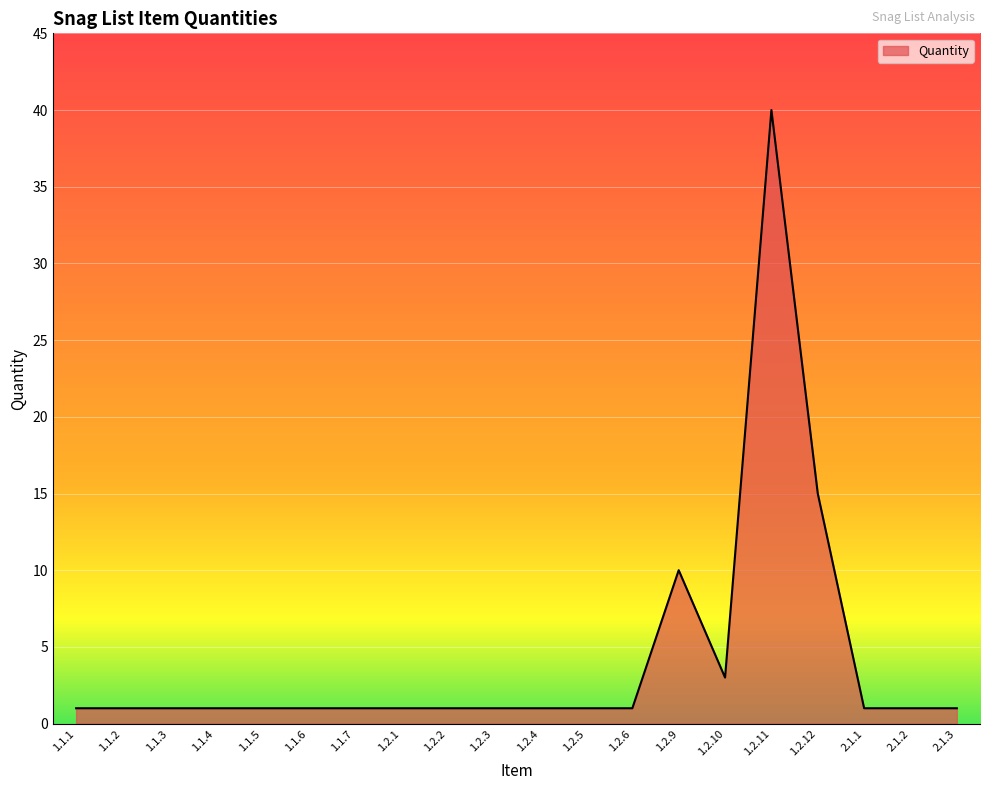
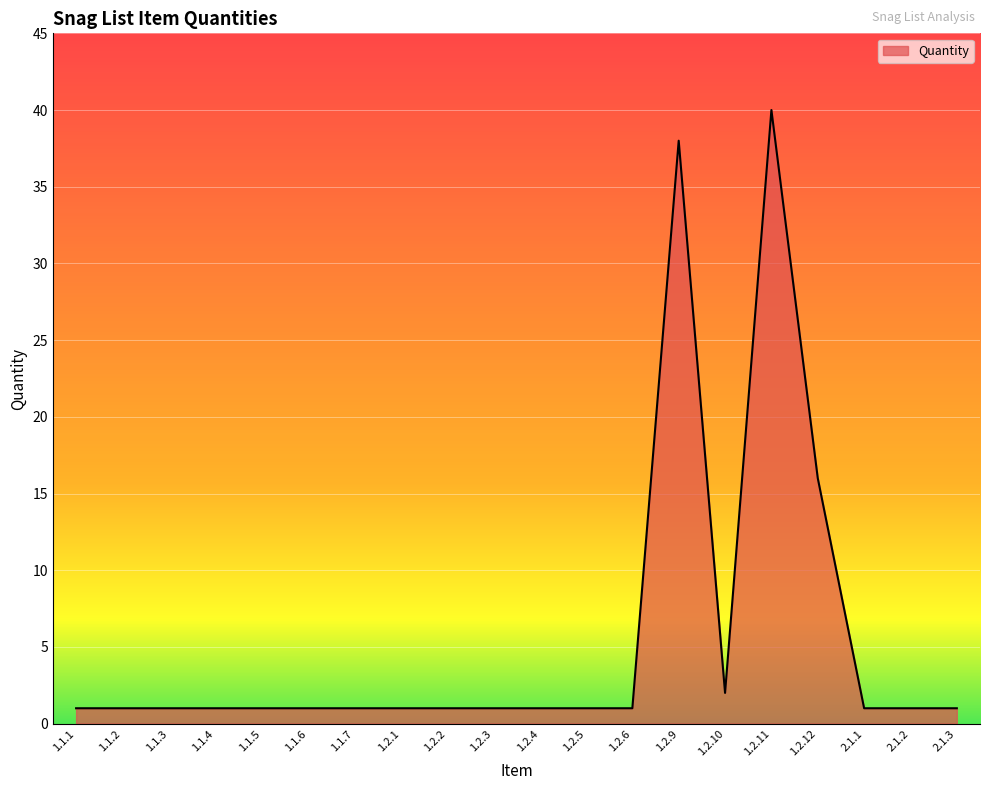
  {
    "1.1.1": 1,
    "1.1.2": 1,
    "1.1.3": 1,
    "1.1.4": 1,
    "1.1.5": 1,
    "1.1.6": 1,
    "1.1.7": 1,
    "1.2.1": 1,
    "1.2.2": 1,
    "1.2.3": 1,
    "1.2.4": 1,
    "1.2.5": 1,
    "1.2.6": 1,
-   "1.2.9": 10,
-   "1.2.10": 3,
+   "1.2.9": 38,
+   "1.2.10": 2,
    "1.2.11": 40,
-   "1.2.12": 15,
+   "1.2.12": 16,
    "2.1.1": 1,
    "2.1.2": 1,
    "2.1.3": 1
  }
